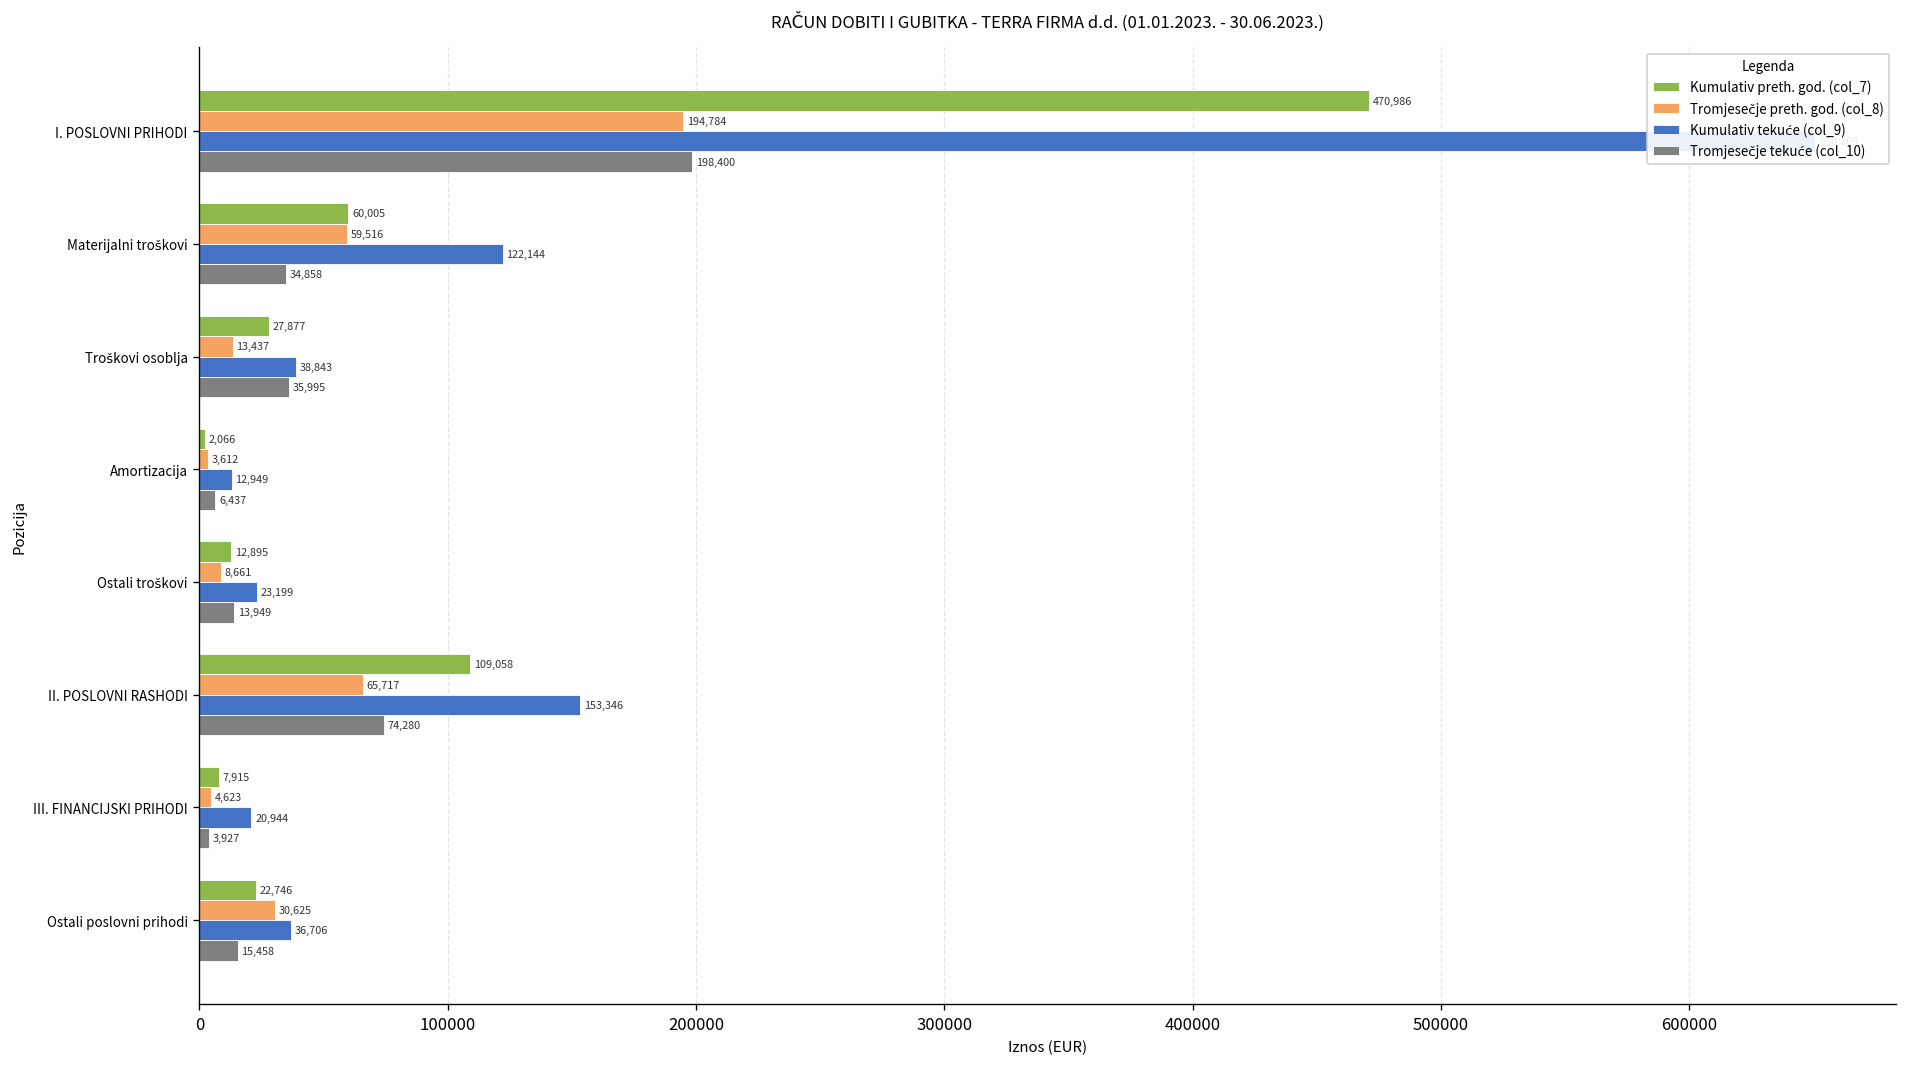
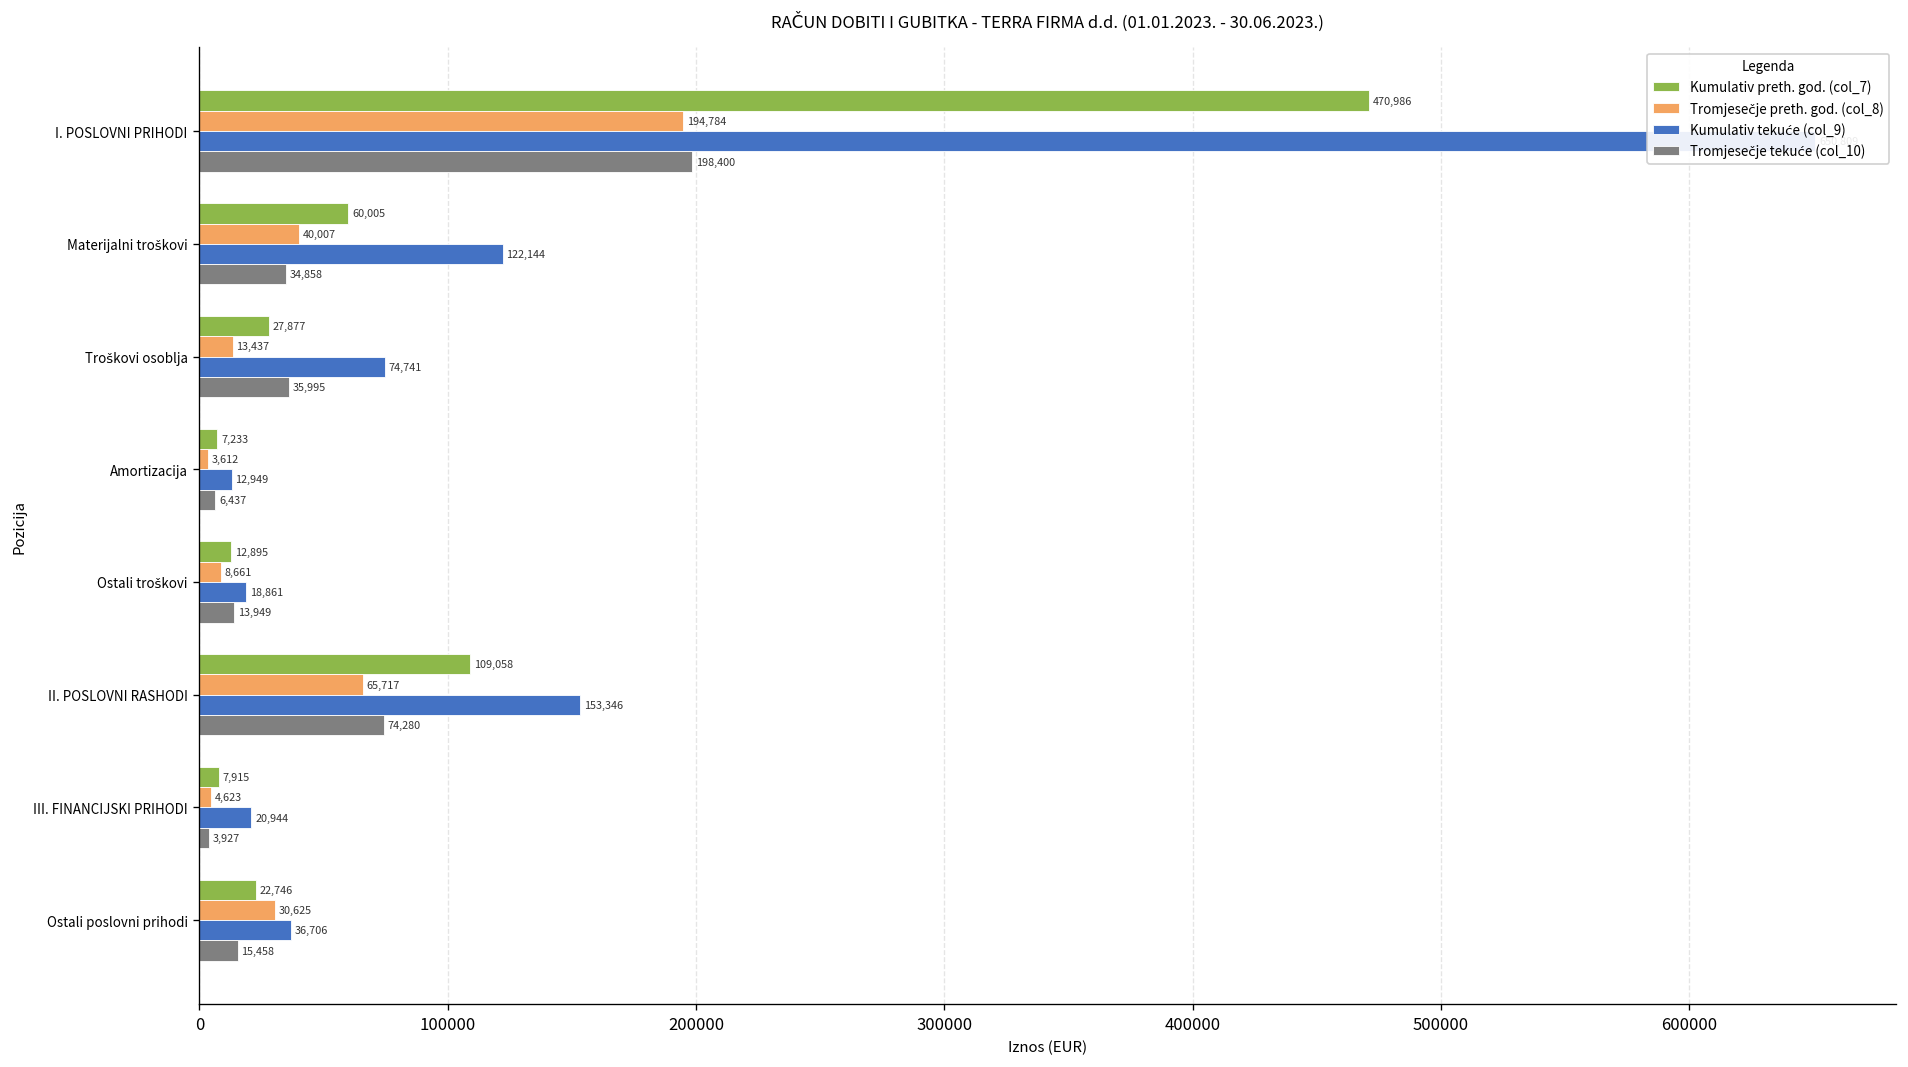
  {
    "Kumulativ preth. god. (col_7)": {
      "I. POSLOVNI PRIHODI": "470,986",
      "Materijalni troškovi": "60,005",
      "Troškovi osoblja": "27,877",
-     "Amortizacija": "2,066",
+     "Amortizacija": "7,233",
      "Ostali troškovi": "12,895",
      "II. POSLOVNI RASHODI": "109,058",
      "III. FINANCIJSKI PRIHODI": "7,915",
      "Ostali poslovni prihodi": "22,746"
    },
    "Tromjesečje preth. god. (col_8)": {
      "I. POSLOVNI PRIHODI": "194,784",
-     "Materijalni troškovi": "59,516",
+     "Materijalni troškovi": "40,007",
      "Troškovi osoblja": "13,437",
      "Amortizacija": "3,612",
      "Ostali troškovi": "8,661",
      "II. POSLOVNI RASHODI": "65,717",
      "III. FINANCIJSKI PRIHODI": "4,623",
      "Ostali poslovni prihodi": "30,625"
    },
    "Kumulativ tekuće (col_9)": {
      "Materijalni troškovi": "122,144",
-     "Troškovi osoblja": "38,843",
+     "Troškovi osoblja": "74,741",
      "Amortizacija": "12,949",
-     "Ostali troškovi": "23,199",
+     "Ostali troškovi": "18,861",
      "II. POSLOVNI RASHODI": "153,346",
      "III. FINANCIJSKI PRIHODI": "20,944",
      "Ostali poslovni prihodi": "36,706"
    },
    "Tromjesečje tekuće (col_10)": {
      "I. POSLOVNI PRIHODI": "198,400",
      "Materijalni troškovi": "34,858",
      "Troškovi osoblja": "35,995",
      "Amortizacija": "6,437",
      "Ostali troškovi": "13,949",
      "II. POSLOVNI RASHODI": "74,280",
      "III. FINANCIJSKI PRIHODI": "3,927",
      "Ostali poslovni prihodi": "15,458"
    }
  }
